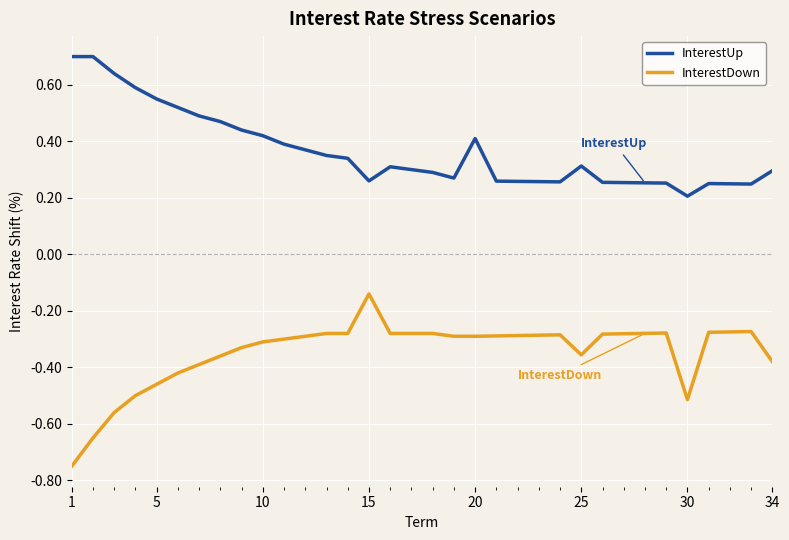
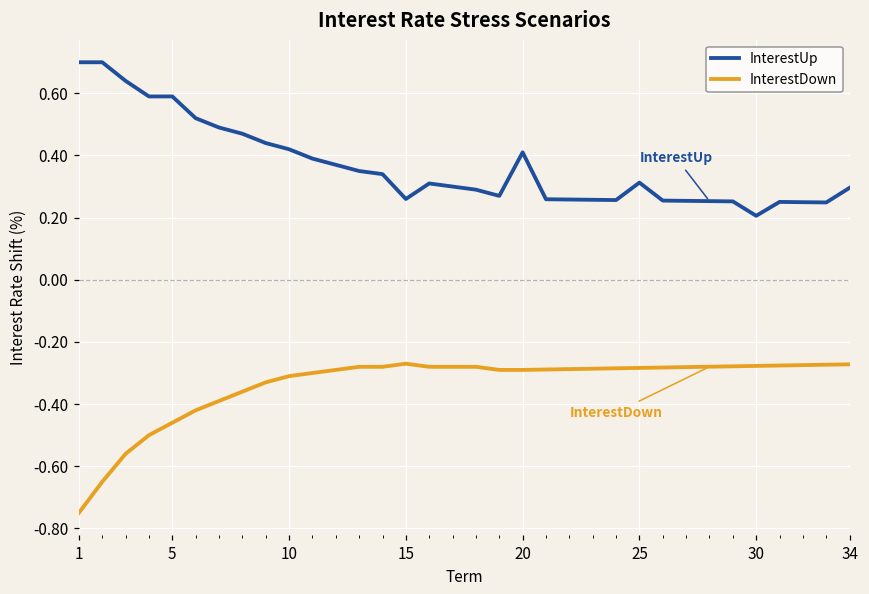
  {
    "InterestUp": {
      "1": 0.70,
-     "5": 0.55,
+     "5": 0.59,
      "10": 0.42,
      "15": 0.26,
      "20": 0.41,
      "25": 0.31,
      "30": 0.21,
      "34": 0.30
    },
    "InterestDown": {
      "1": -0.75,
      "5": -0.46,
      "10": -0.31,
-     "15": -0.14,
+     "15": -0.27,
      "20": -0.29,
-     "25": -0.36,
-     "30": -0.51,
-     "34": -0.38
+     "25": -0.28,
+     "30": -0.28,
+     "34": -0.27
    }
  }
